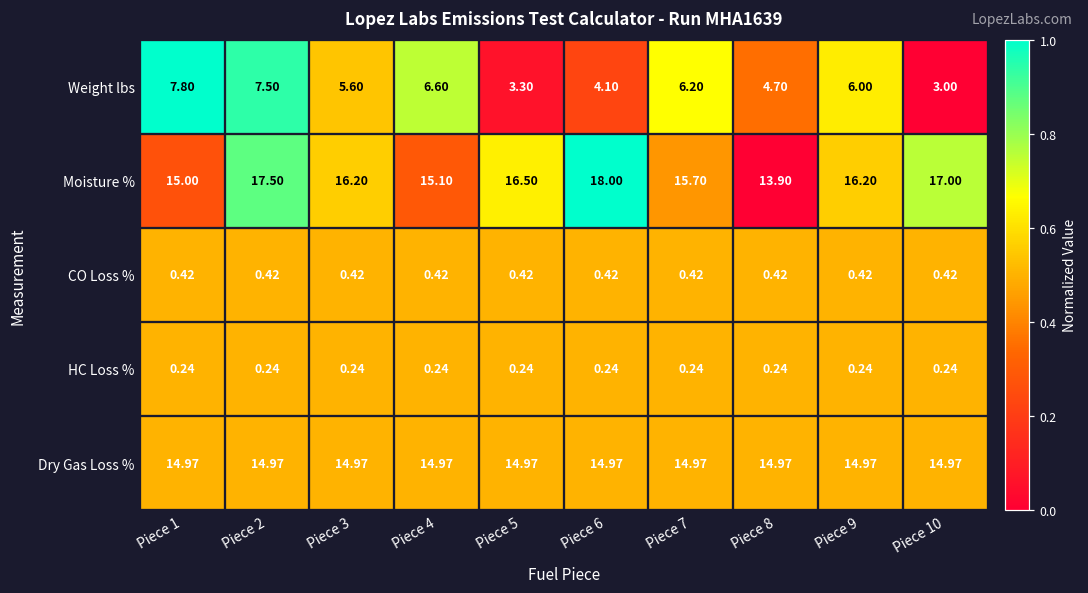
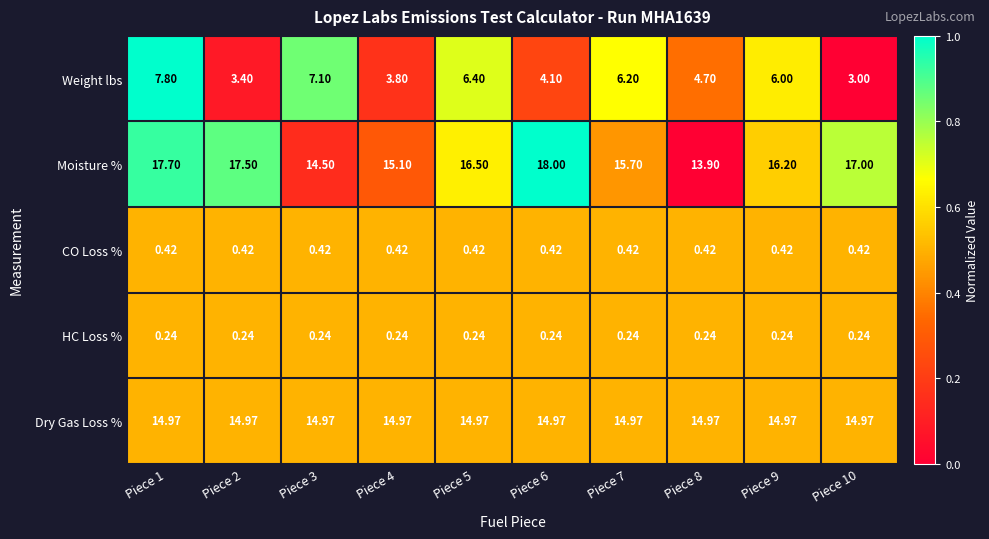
  {
    "Weight lbs": {
      "Piece 1": 7.80,
-     "Piece 2": 7.50,
-     "Piece 3": 5.60,
-     "Piece 4": 6.60,
-     "Piece 5": 3.30,
+     "Piece 2": 3.40,
+     "Piece 3": 7.10,
+     "Piece 4": 3.80,
+     "Piece 5": 6.40,
      "Piece 6": 4.10,
      "Piece 7": 6.20,
      "Piece 8": 4.70,
      "Piece 9": 6.00,
      "Piece 10": 3.00
    },
    "Moisture %": {
-     "Piece 1": 15.00,
+     "Piece 1": 17.70,
      "Piece 2": 17.50,
-     "Piece 3": 16.20,
+     "Piece 3": 14.50,
      "Piece 4": 15.10,
      "Piece 5": 16.50,
      "Piece 6": 18.00,
      "Piece 7": 15.70,
      "Piece 8": 13.90,
      "Piece 9": 16.20,
      "Piece 10": 17.00
    },
    "CO Loss %": {
      "Piece 1": 0.42,
      "Piece 2": 0.42,
      "Piece 3": 0.42,
      "Piece 4": 0.42,
      "Piece 5": 0.42,
      "Piece 6": 0.42,
      "Piece 7": 0.42,
      "Piece 8": 0.42,
      "Piece 9": 0.42,
      "Piece 10": 0.42
    },
    "HC Loss %": {
      "Piece 1": 0.24,
      "Piece 2": 0.24,
      "Piece 3": 0.24,
      "Piece 4": 0.24,
      "Piece 5": 0.24,
      "Piece 6": 0.24,
      "Piece 7": 0.24,
      "Piece 8": 0.24,
      "Piece 9": 0.24,
      "Piece 10": 0.24
    },
    "Dry Gas Loss %": {
      "Piece 1": 14.97,
      "Piece 2": 14.97,
      "Piece 3": 14.97,
      "Piece 4": 14.97,
      "Piece 5": 14.97,
      "Piece 6": 14.97,
      "Piece 7": 14.97,
      "Piece 8": 14.97,
      "Piece 9": 14.97,
      "Piece 10": 14.97
    }
  }
